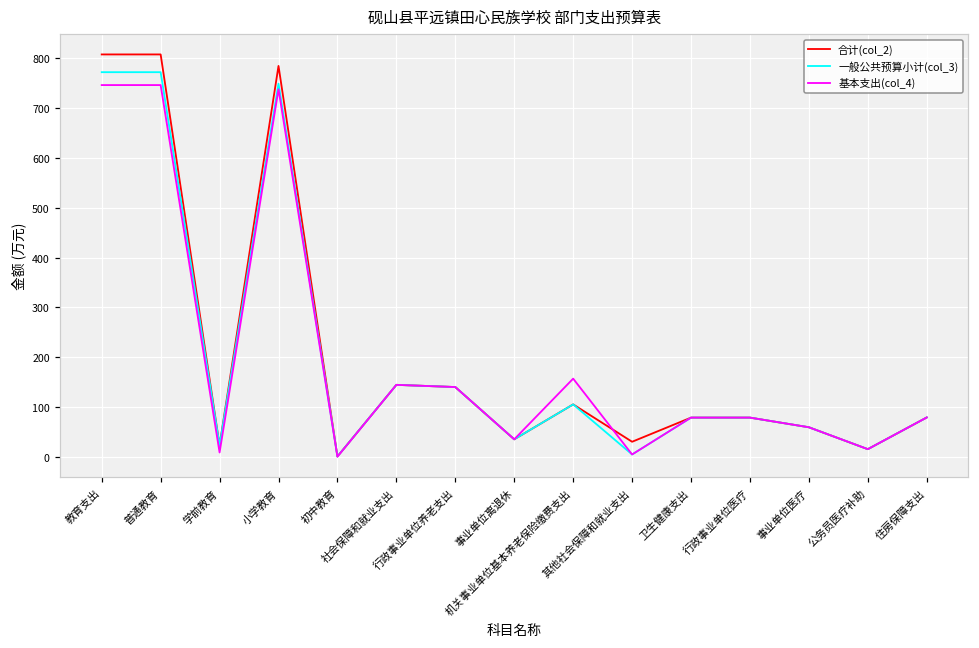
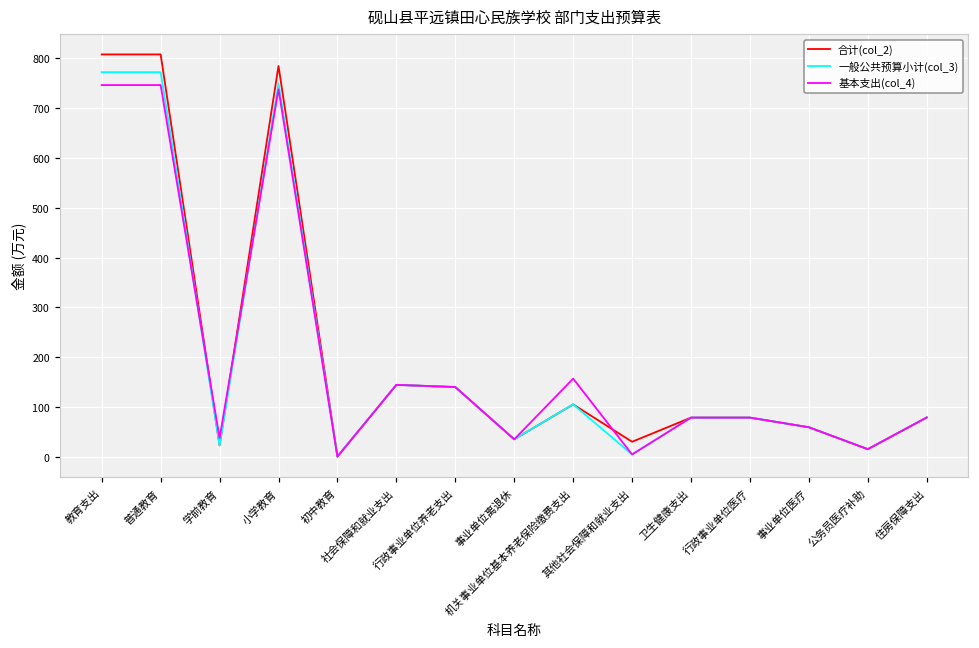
  {
    "合计(col_2)": {
      "教育支出": 810,
      "普通教育": 810,
      "小学教育": 780,
      "其他社会保障和就业支出": 30
    },
    "一般公共预算小计(col_3)": {
      "教育支出": 770,
      "普通教育": 770,
      "小学教育": 750
    },
    "基本支出(col_4)": {
      "教育支出": 750,
      "普通教育": 750,
-     "学前教育": 10,
+     "学前教育": 40,
      "小学教育": 740,
      "机关事业单位基本养老保险缴费支出": 160
    }
  }
